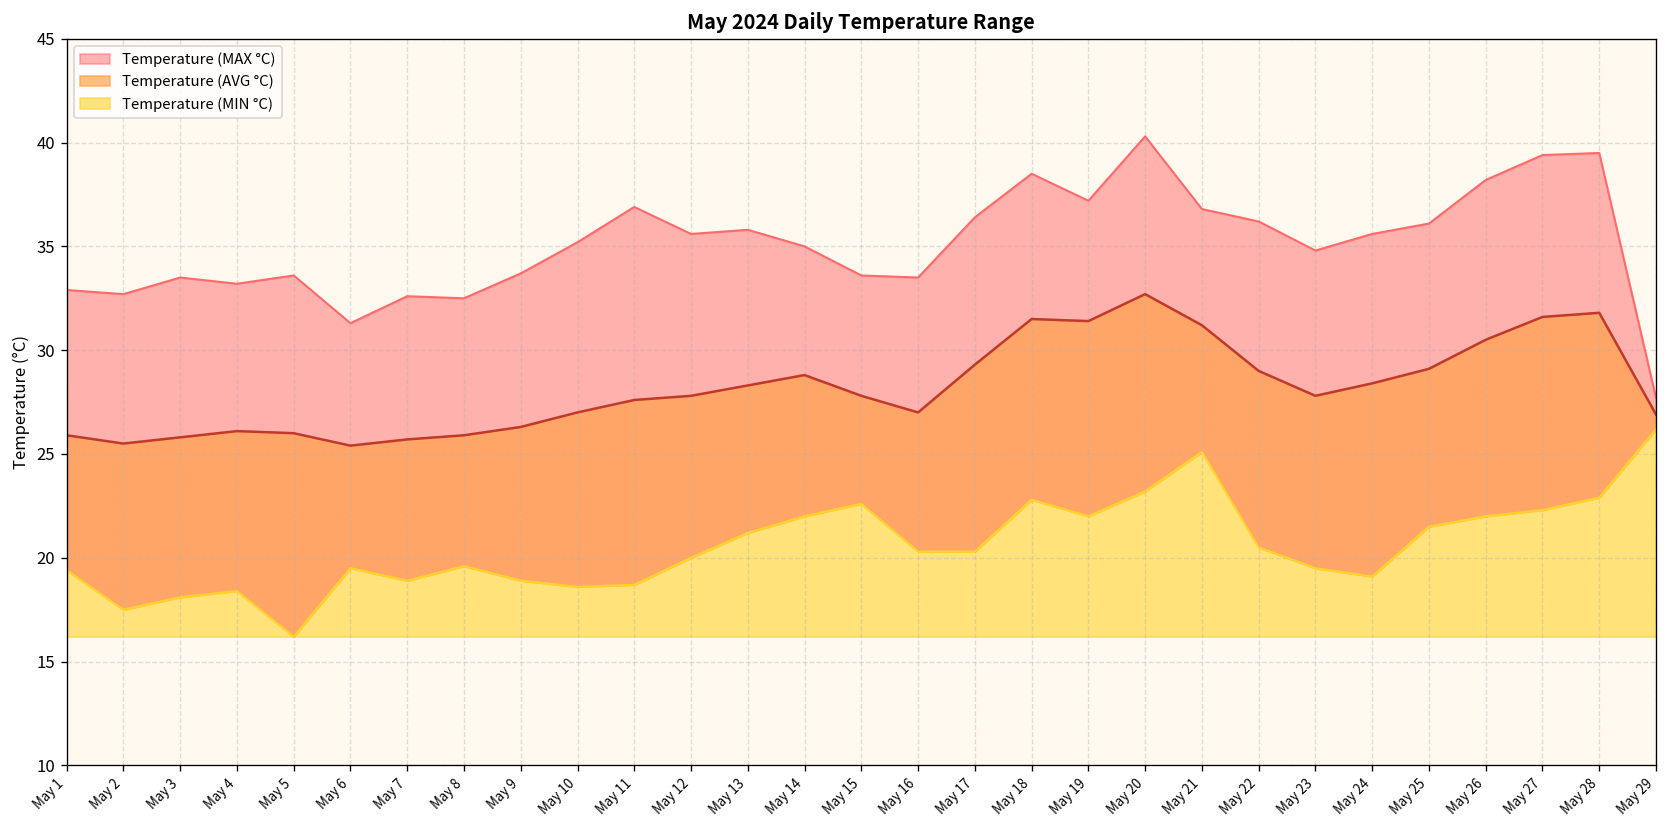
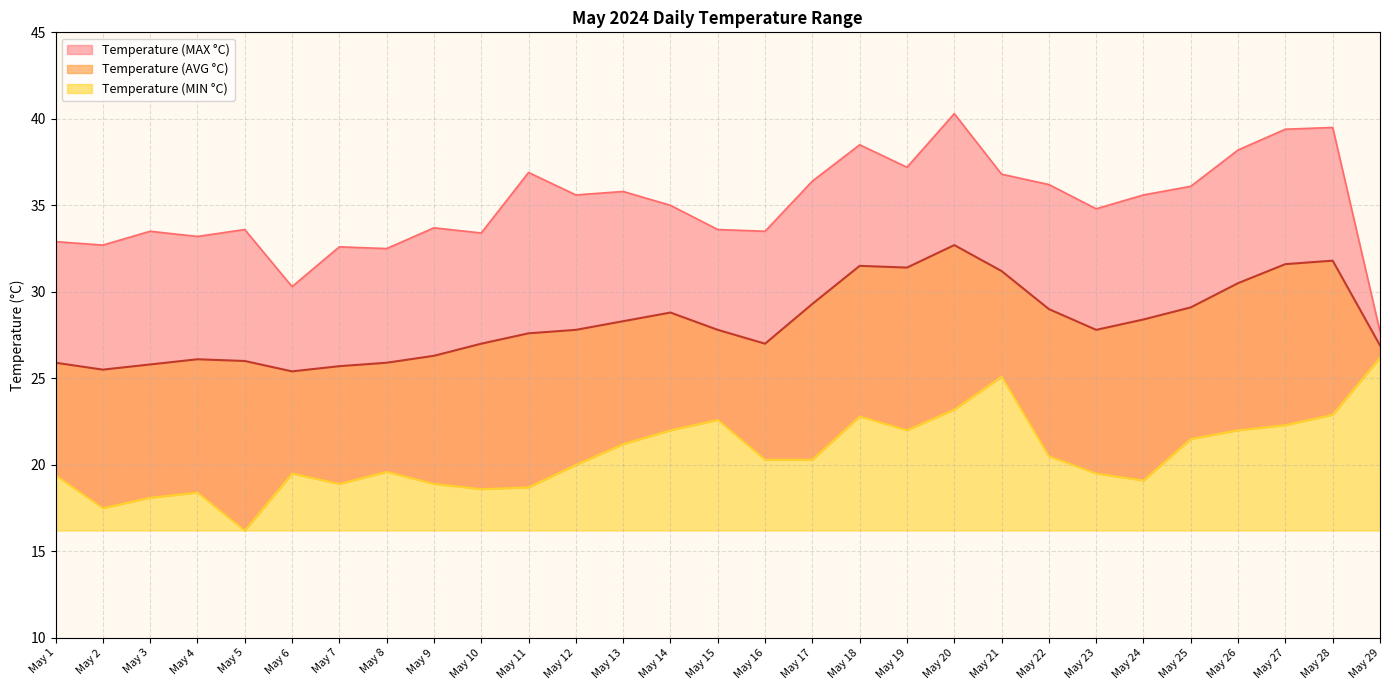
  {
    "Temperature (MAX °C)": {
      "May 1": 32.9,
      "May 2": 32.7,
      "May 3": 33.5,
      "May 4": 33.2,
      "May 5": 33.6,
-     "May 6": 31.3,
+     "May 6": 30.3,
      "May 7": 32.6,
      "May 8": 32.5,
      "May 9": 33.7,
-     "May 10": 35.2,
+     "May 10": 33.4,
      "May 11": 36.9,
      "May 12": 35.6,
      "May 13": 35.8,
      "May 14": 35.0,
      "May 15": 33.6,
      "May 16": 33.5,
      "May 17": 36.4,
      "May 18": 38.5,
      "May 19": 37.2,
      "May 20": 40.3,
      "May 21": 36.8,
      "May 22": 36.2,
      "May 23": 34.8,
      "May 24": 35.6,
      "May 25": 36.1,
      "May 26": 38.2,
      "May 27": 39.4,
      "May 28": 39.5,
      "May 29": 27.7
    }
  }
